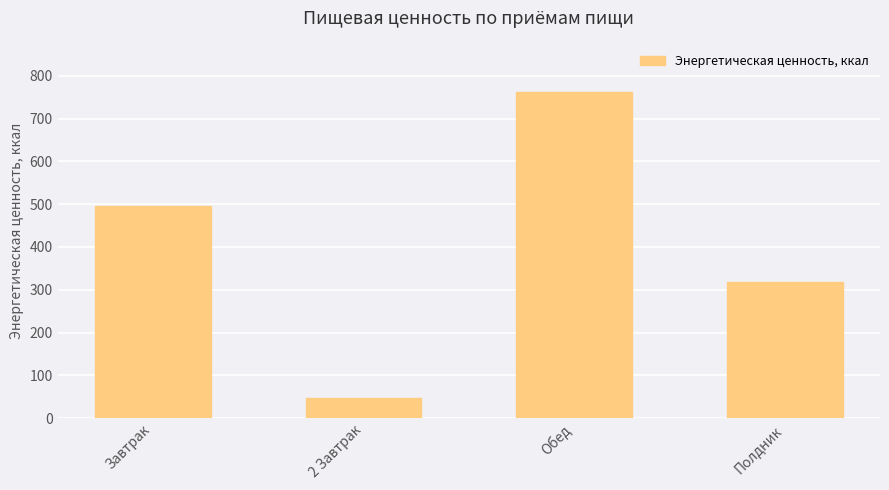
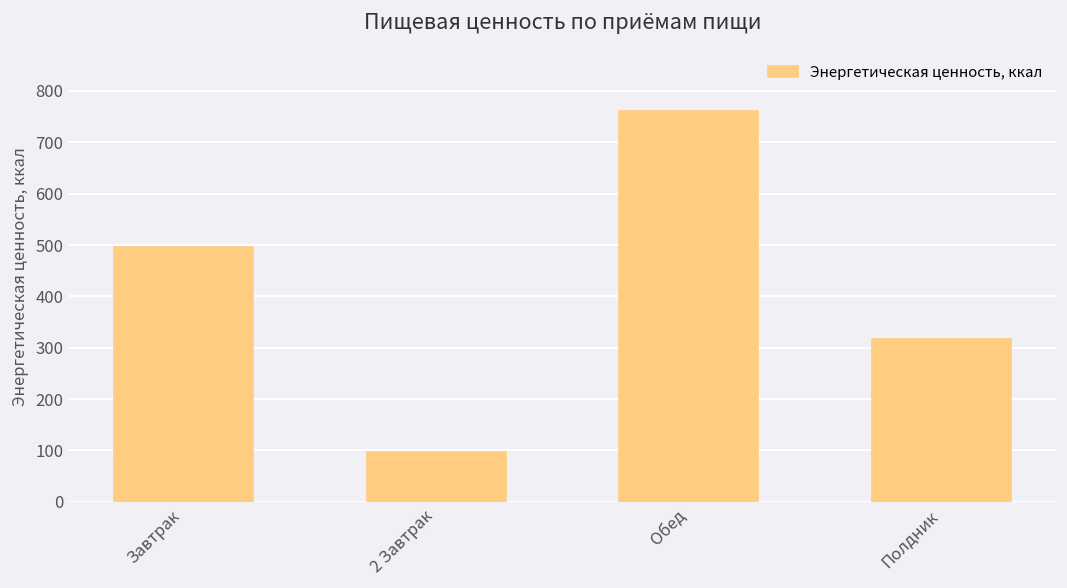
  {
    "Завтрак": 500,
-   "2 Завтрак": 50,
+   "2 Завтрак": 100,
    "Обед": 760,
    "Полдник": 320
  }
